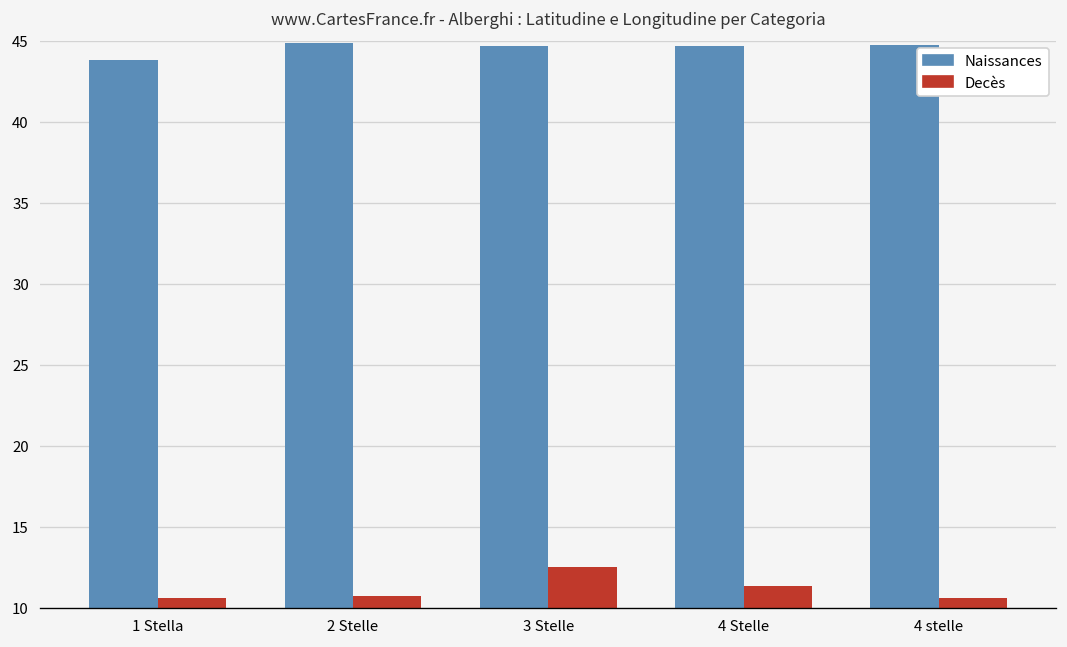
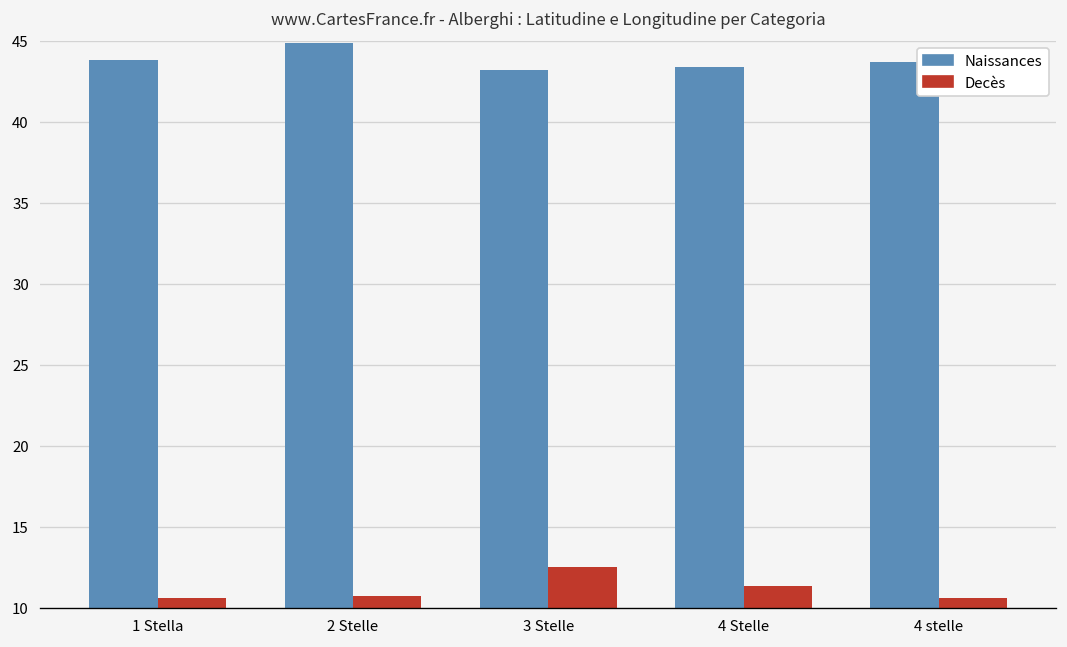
  {
    "Naissances": {
      "1 Stella": 43.8,
      "2 Stelle": 44.9,
-     "3 Stelle": 44.7,
-     "4 Stelle": 44.7,
-     "4 stelle": 44.7
+     "3 Stelle": 43.2,
+     "4 Stelle": 43.4,
+     "4 stelle": 43.7
    },
    "Decès": {
      "1 Stella": 10.6,
      "2 Stelle": 10.7,
      "3 Stelle": 12.5,
      "4 Stelle": 11.4,
      "4 stelle": 10.6
    }
  }
